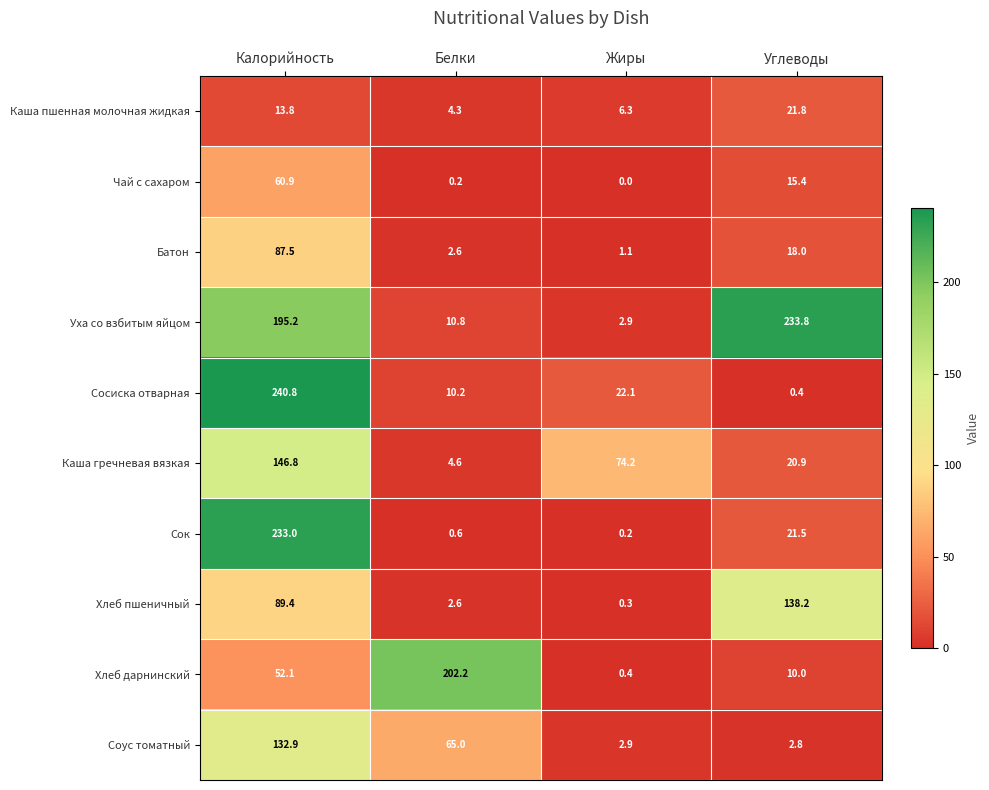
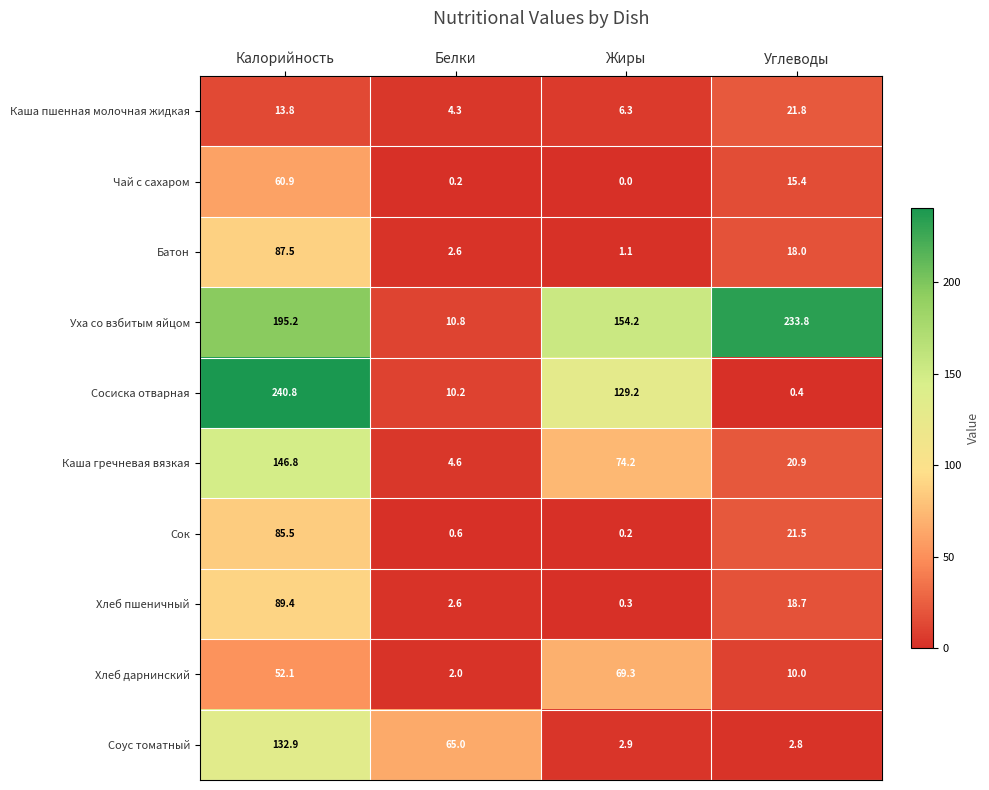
  {
    "Каша пшенная молочная жидкая": {
      "Калорийность": 13.8,
      "Белки": 4.3,
      "Жиры": 6.3,
      "Углеводы": 21.8
    },
    "Чай с сахаром": {
      "Калорийность": 60.9,
      "Белки": 0.2,
      "Жиры": 0.0,
      "Углеводы": 15.4
    },
    "Батон": {
      "Калорийность": 87.5,
      "Белки": 2.6,
      "Жиры": 1.1,
      "Углеводы": 18.0
    },
    "Уха со взбитым яйцом": {
      "Калорийность": 195.2,
      "Белки": 10.8,
-     "Жиры": 2.9,
+     "Жиры": 154.2,
      "Углеводы": 233.8
    },
    "Сосиска отварная": {
      "Калорийность": 240.8,
      "Белки": 10.2,
-     "Жиры": 22.1,
+     "Жиры": 129.2,
      "Углеводы": 0.4
    },
    "Каша гречневая вязкая": {
      "Калорийность": 146.8,
      "Белки": 4.6,
      "Жиры": 74.2,
      "Углеводы": 20.9
    },
    "Сок": {
-     "Калорийность": 233.0,
+     "Калорийность": 85.5,
      "Белки": 0.6,
      "Жиры": 0.2,
      "Углеводы": 21.5
    },
    "Хлеб пшеничный": {
      "Калорийность": 89.4,
      "Белки": 2.6,
      "Жиры": 0.3,
-     "Углеводы": 138.2
+     "Углеводы": 18.7
    },
    "Хлеб дарнинский": {
      "Калорийность": 52.1,
-     "Белки": 202.2,
-     "Жиры": 0.4,
+     "Белки": 2.0,
+     "Жиры": 69.3,
      "Углеводы": 10.0
    },
    "Соус томатный": {
      "Калорийность": 132.9,
      "Белки": 65.0,
      "Жиры": 2.9,
      "Углеводы": 2.8
    }
  }
